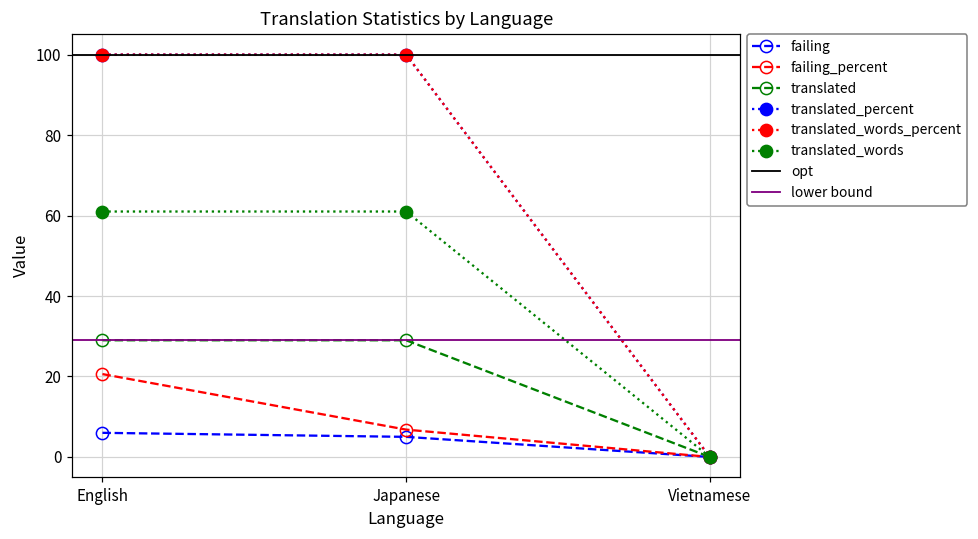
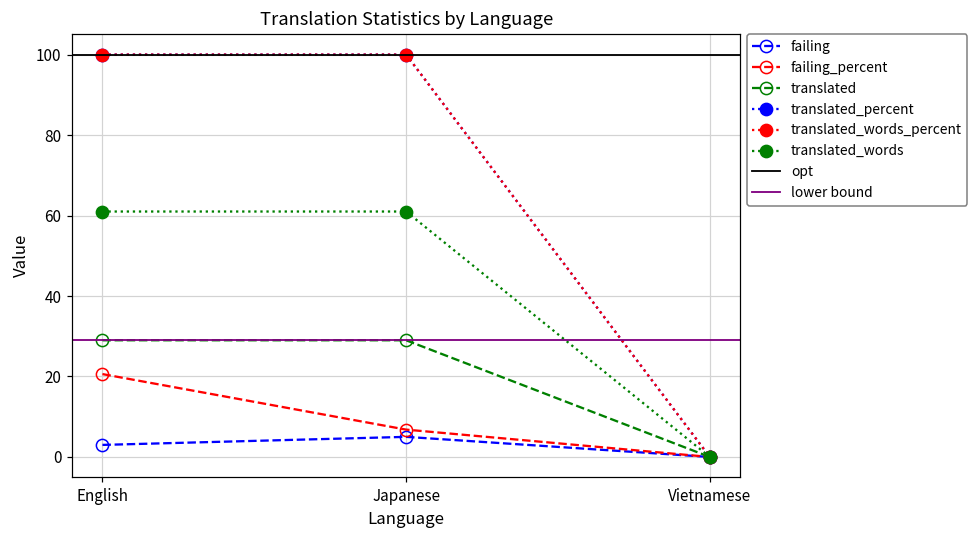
  {
    "failing": {
-     "English": 6,
+     "English": 3,
      "Japanese": 5
    }
  }
